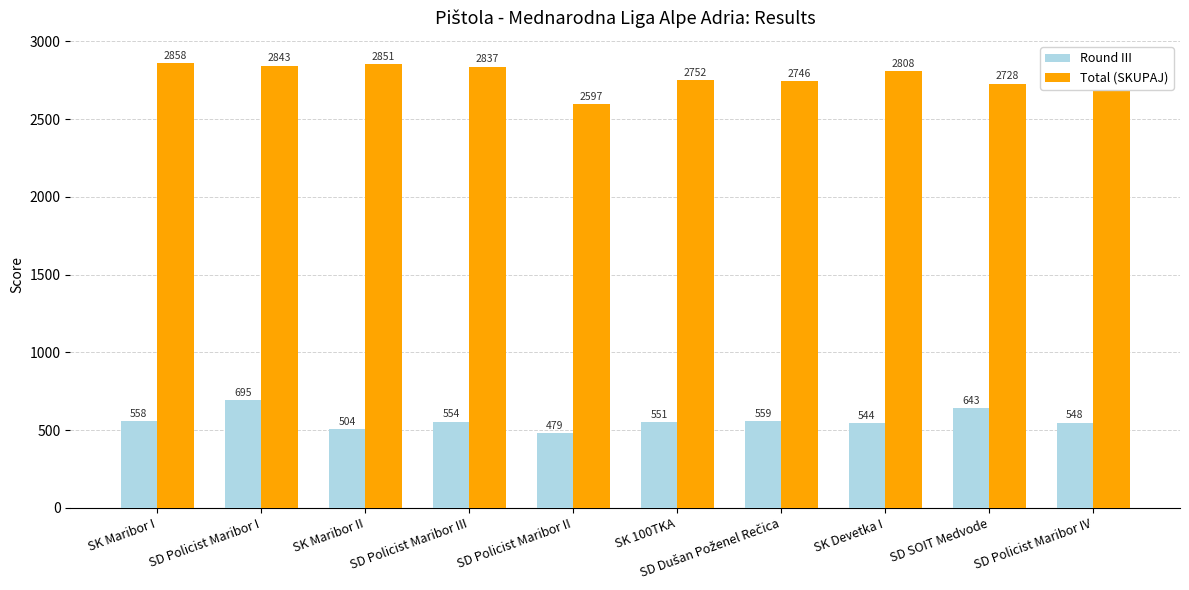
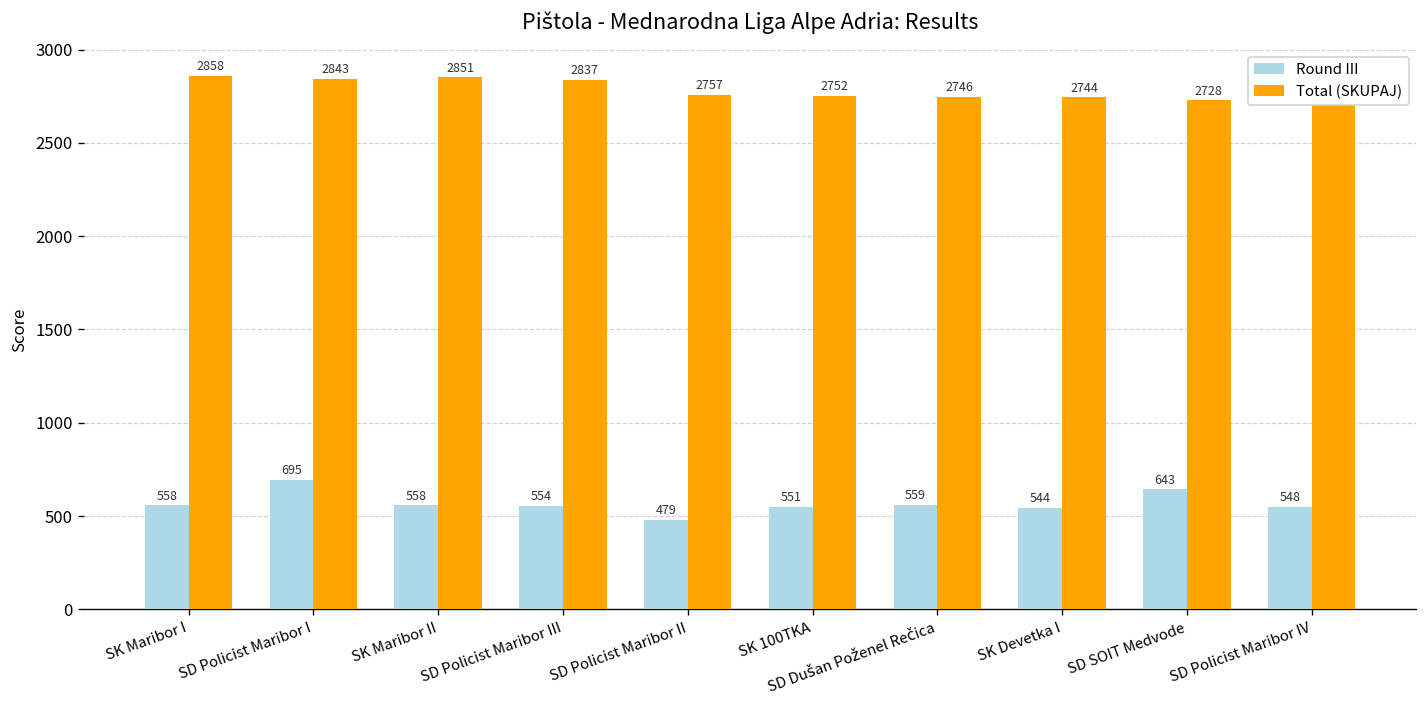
  {
    "Round III": {
      "SK Maribor I": 558,
      "SD Policist Maribor I": 695,
-     "SK Maribor II": 504,
+     "SK Maribor II": 558,
      "SD Policist Maribor III": 554,
      "SD Policist Maribor II": 479,
      "SK 100TKA": 551,
      "SD Dušan Poženel Rečica": 559,
      "SK Devetka I": 544,
      "SD SOIT Medvode": 643,
      "SD Policist Maribor IV": 548
    },
    "Total (SKUPAJ)": {
      "SK Maribor I": 2858,
      "SD Policist Maribor I": 2843,
      "SK Maribor II": 2851,
      "SD Policist Maribor III": 2837,
-     "SD Policist Maribor II": 2597,
+     "SD Policist Maribor II": 2757,
      "SK 100TKA": 2752,
      "SD Dušan Poženel Rečica": 2746,
-     "SK Devetka I": 2808,
+     "SK Devetka I": 2744,
      "SD SOIT Medvode": 2728
    }
  }
